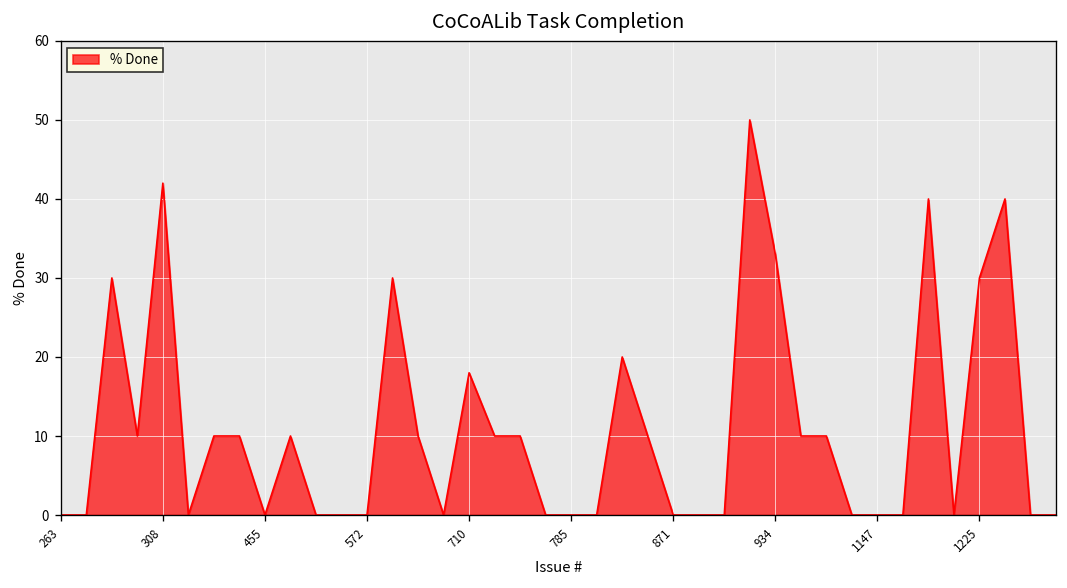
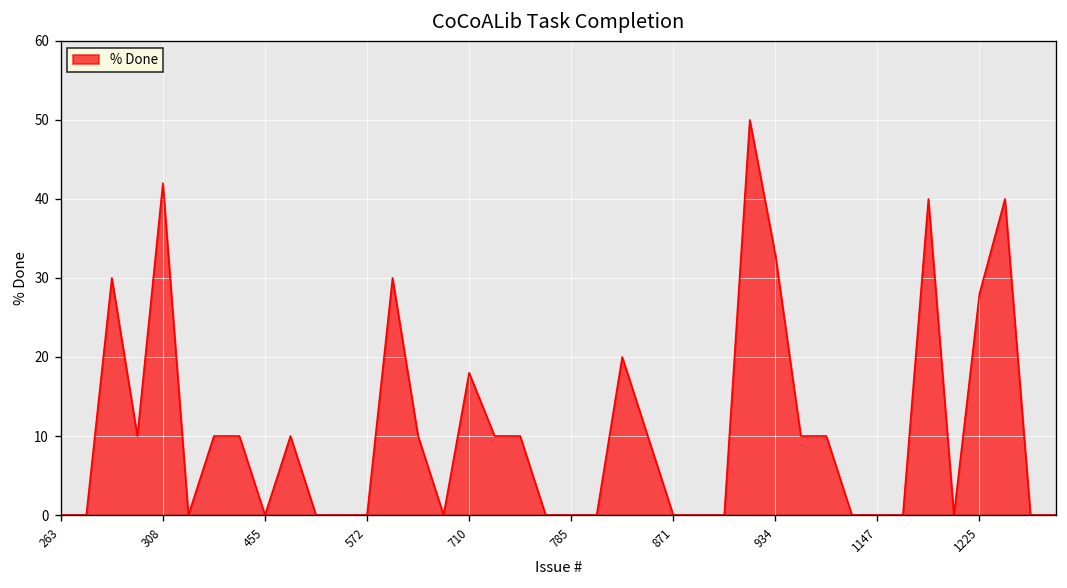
  {
    "263": 0,
    "308": 42,
    "455": 0,
    "572": 0,
    "710": 18,
    "785": 0,
    "871": 0,
    "934": 33,
    "1147": 0,
-   "1225": 30
+   "1225": 28
  }
